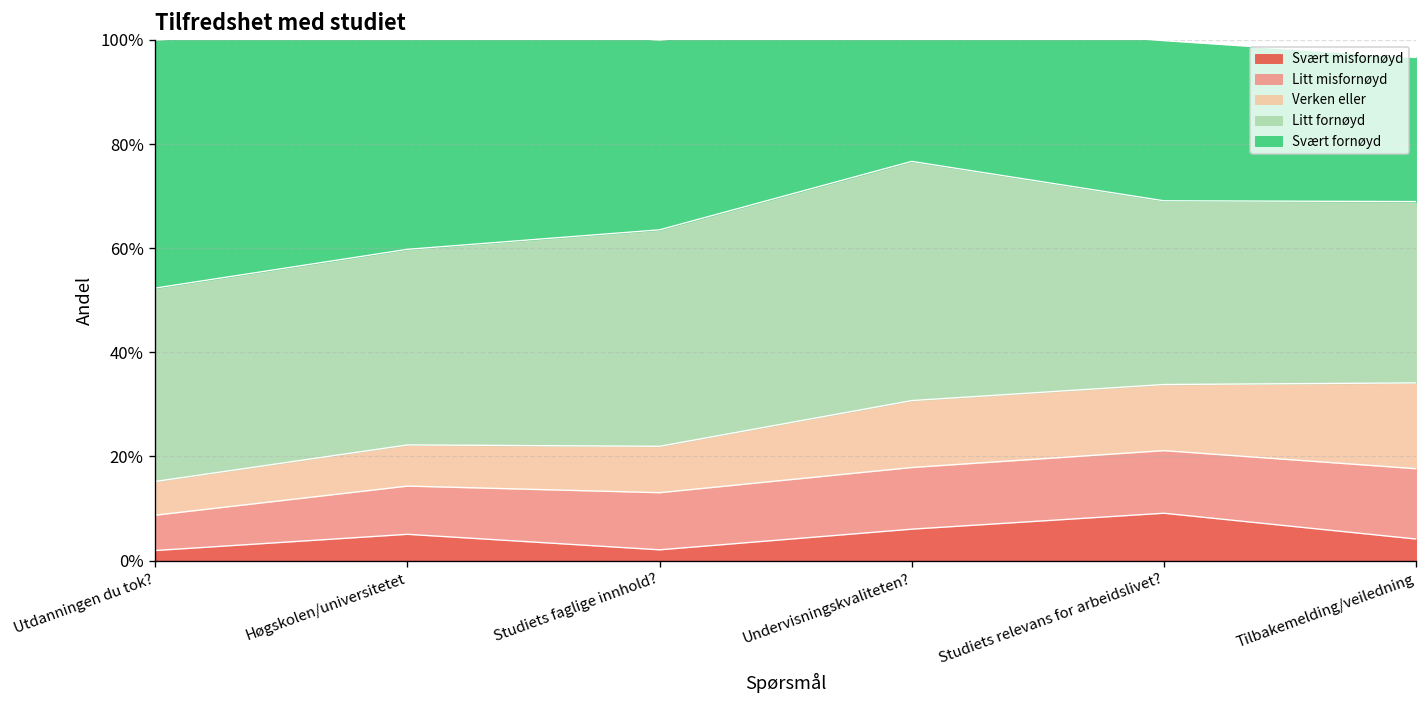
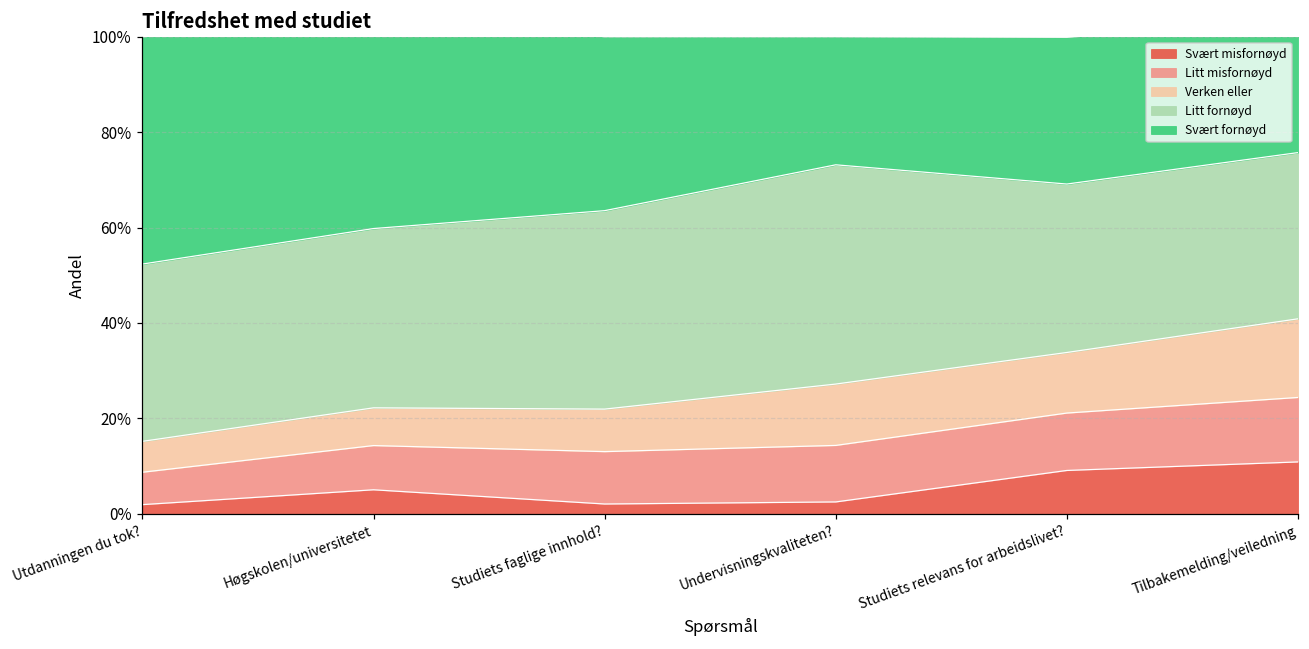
  {
    "Svært misfornøyd": {
      "Utdanningen du tok?": "2%",
      "Høgskolen/universitetet": "5%",
      "Studiets faglige innhold?": "2%",
-     "Undervisningskvaliteten?": "6%",
+     "Undervisningskvaliteten?": "3%",
      "Studiets relevans for arbeidslivet?": "9%",
-     "Tilbakemelding/veiledning": "4%"
+     "Tilbakemelding/veiledning": "11%"
    },
    "Litt misfornøyd": {
      "Utdanningen du tok?": "7%",
      "Høgskolen/universitetet": "9%",
      "Studiets faglige innhold?": "11%",
      "Undervisningskvaliteten?": "12%",
      "Studiets relevans for arbeidslivet?": "12%",
      "Tilbakemelding/veiledning": "14%"
    },
    "Verken eller": {
      "Utdanningen du tok?": "6%",
      "Høgskolen/universitetet": "8%",
      "Studiets faglige innhold?": "9%",
      "Undervisningskvaliteten?": "13%",
      "Studiets relevans for arbeidslivet?": "13%",
      "Tilbakemelding/veiledning": "16%"
    },
    "Litt fornøyd": {
      "Utdanningen du tok?": "37%",
      "Høgskolen/universitetet": "38%",
      "Studiets faglige innhold?": "42%",
      "Undervisningskvaliteten?": "46%",
      "Studiets relevans for arbeidslivet?": "35%",
      "Tilbakemelding/veiledning": "35%"
    },
    "Svært fornøyd": {
      "Utdanningen du tok?": "48%",
      "Studiets faglige innhold?": "36%",
      "Studiets relevans for arbeidslivet?": "31%"
    }
  }
